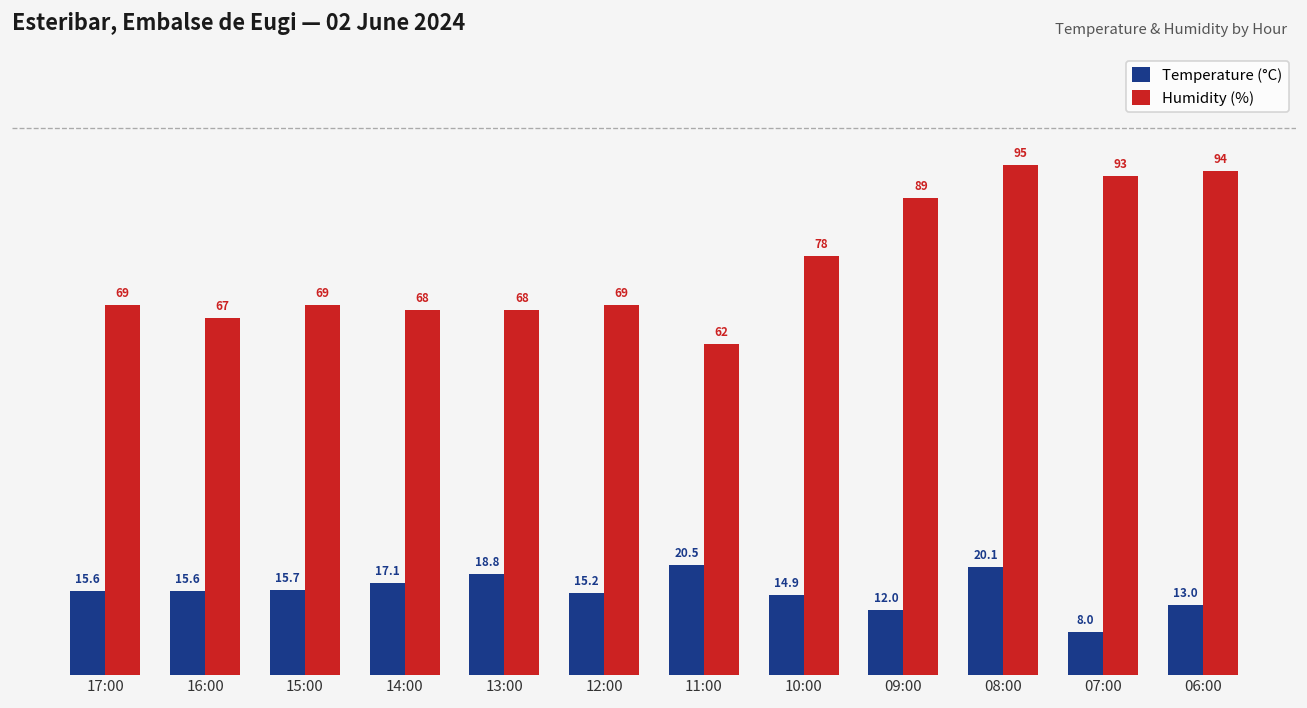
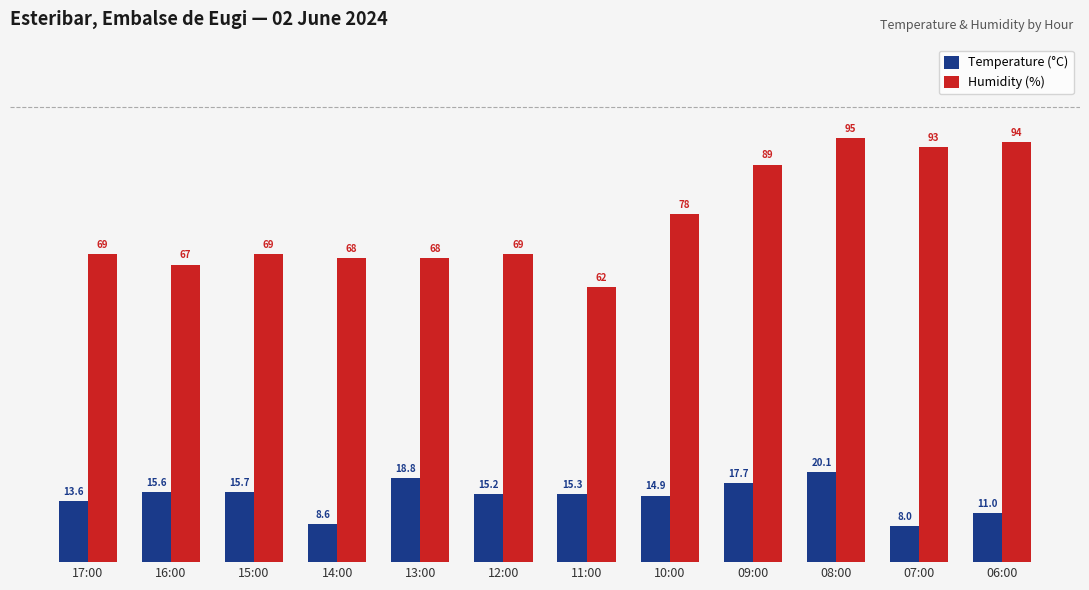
  {
    "Temperature (°C)": {
-     "17:00": 15.6,
+     "17:00": 13.6,
      "16:00": 15.6,
      "15:00": 15.7,
-     "14:00": 17.1,
+     "14:00": 8.6,
      "13:00": 18.8,
      "12:00": 15.2,
-     "11:00": 20.5,
+     "11:00": 15.3,
      "10:00": 14.9,
-     "09:00": 12.0,
+     "09:00": 17.7,
      "08:00": 20.1,
      "07:00": 8.0,
-     "06:00": 13.0
+     "06:00": 11.0
    },
    "Humidity (%)": {
      "17:00": 69,
      "16:00": 67,
      "15:00": 69,
      "14:00": 68,
      "13:00": 68,
      "12:00": 69,
      "11:00": 62,
      "10:00": 78,
      "09:00": 89,
      "08:00": 95,
      "07:00": 93,
      "06:00": 94
    }
  }
